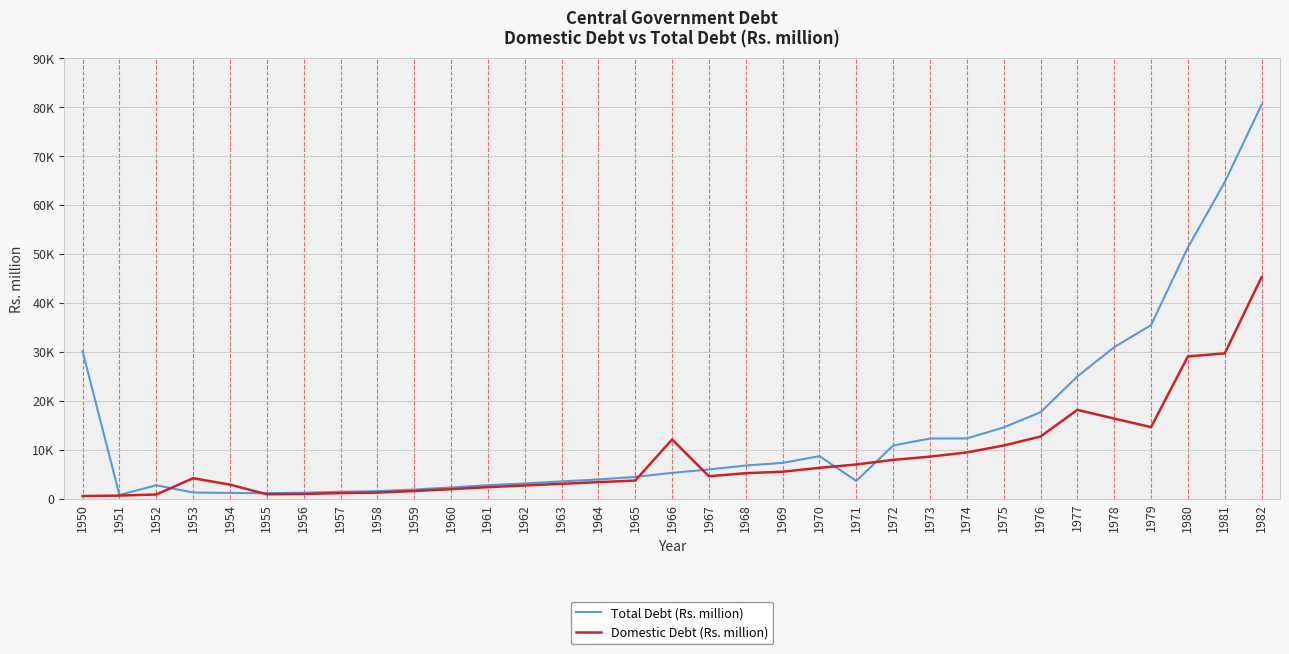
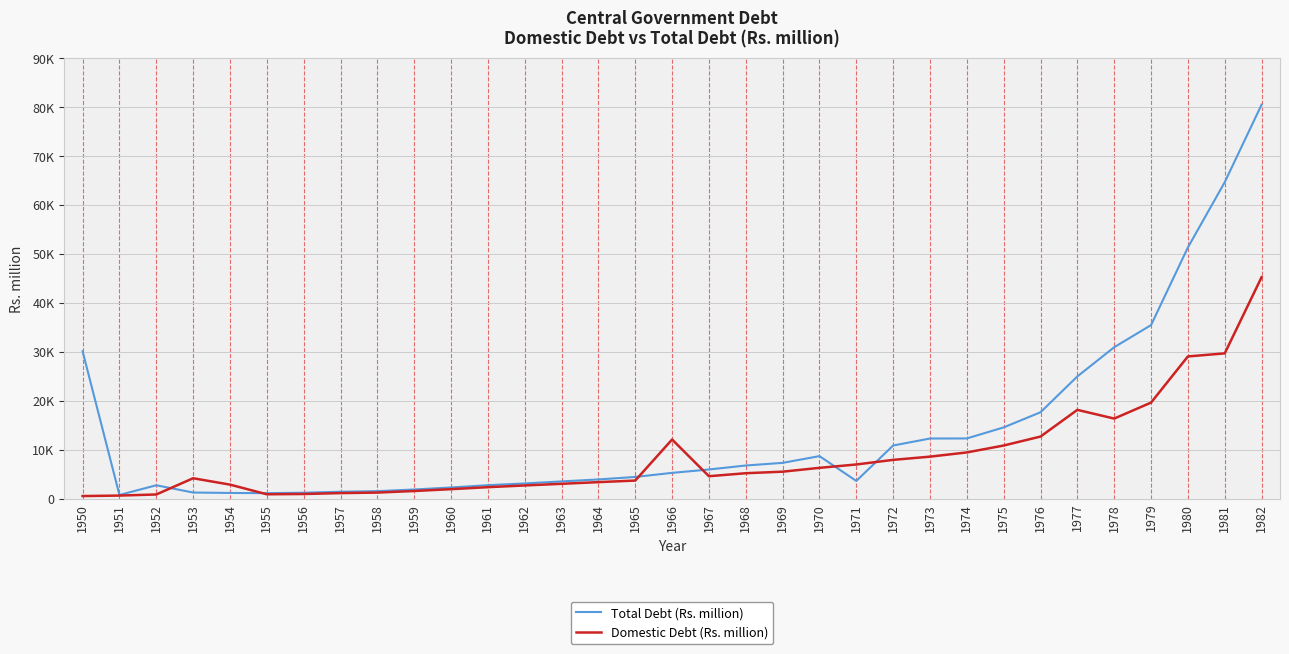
  {
    "Total Debt (Rs. million)": {
      "1950": 30000,
      "1952": 3000,
      "1953": 1000,
      "1954": 1000,
      "1964": 4000,
      "1965": 4000,
      "1966": 5000,
      "1967": 6000,
      "1968": 7000,
      "1969": 7000,
      "1970": 9000,
      "1971": 4000,
      "1972": 11000,
      "1973": 12000,
      "1974": 12000,
      "1975": 15000,
      "1976": 18000,
      "1977": 25000,
      "1978": 31000,
      "1979": 35000,
      "1980": 51000,
      "1981": 65000,
      "1982": 81000
    },
    "Domestic Debt (Rs. million)": {
      "1950": 1000,
      "1952": 1000,
      "1953": 4000,
      "1954": 3000,
      "1964": 3000,
      "1965": 4000,
      "1966": 12000,
      "1967": 5000,
      "1968": 5000,
      "1969": 6000,
      "1970": 6000,
      "1971": 7000,
      "1972": 8000,
      "1973": 9000,
      "1974": 9000,
      "1975": 11000,
      "1976": 13000,
      "1977": 18000,
      "1978": 16000,
-     "1979": 15000,
+     "1979": 20000,
      "1980": 29000,
      "1981": 30000,
      "1982": 45000
    }
  }
